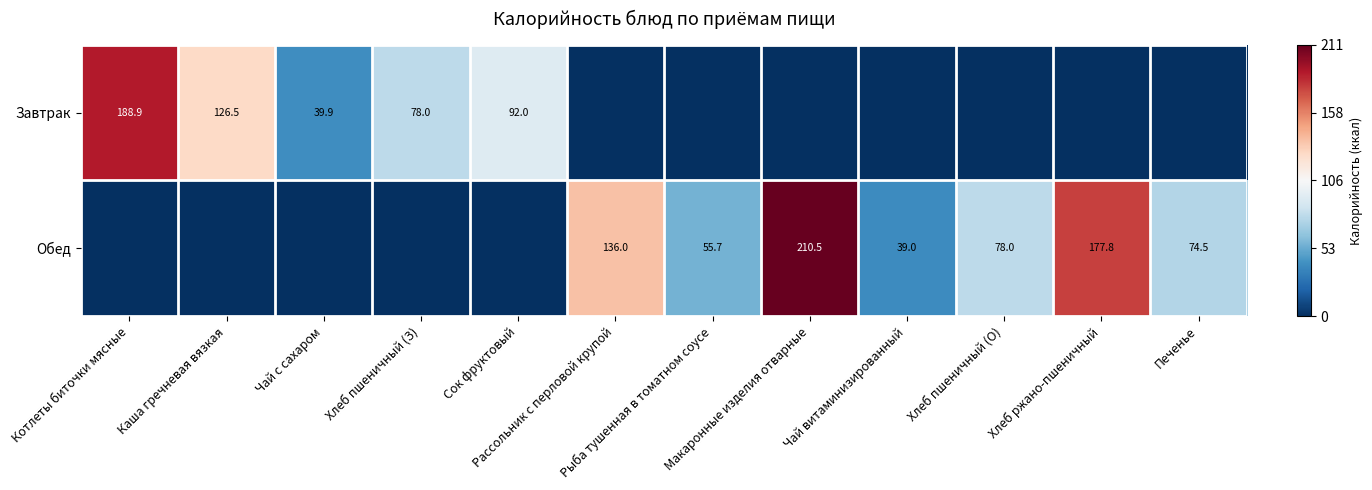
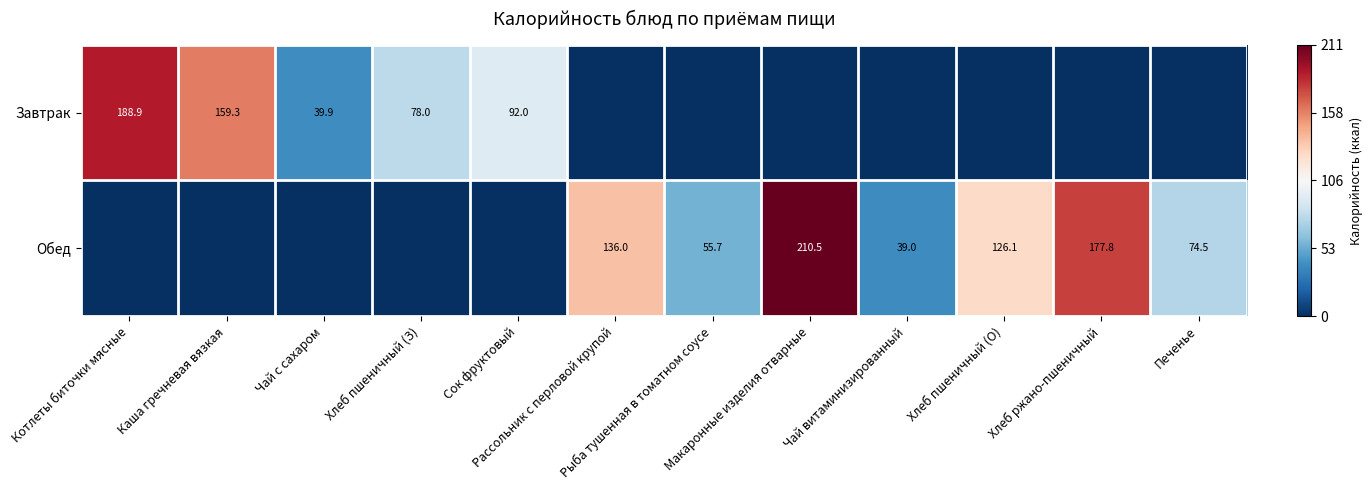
  {
    "Завтрак": {
      "Котлеты биточки мясные": 188.9,
-     "Каша гречневая вязкая": 126.5,
+     "Каша гречневая вязкая": 159.3,
      "Чай с сахаром": 39.9,
      "Хлеб пшеничный (З)": 78.0,
      "Сок фруктовый": 92.0
    },
    "Обед": {
      "Рассольник с перловой крупой": 136.0,
      "Рыба тушенная в томатном соусе": 55.7,
      "Макаронные изделия отварные": 210.5,
      "Чай витаминизированный": 39.0,
-     "Хлеб пшеничный (О)": 78.0,
+     "Хлеб пшеничный (О)": 126.1,
      "Хлеб ржано-пшеничный": 177.8,
      "Печенье": 74.5
    }
  }
